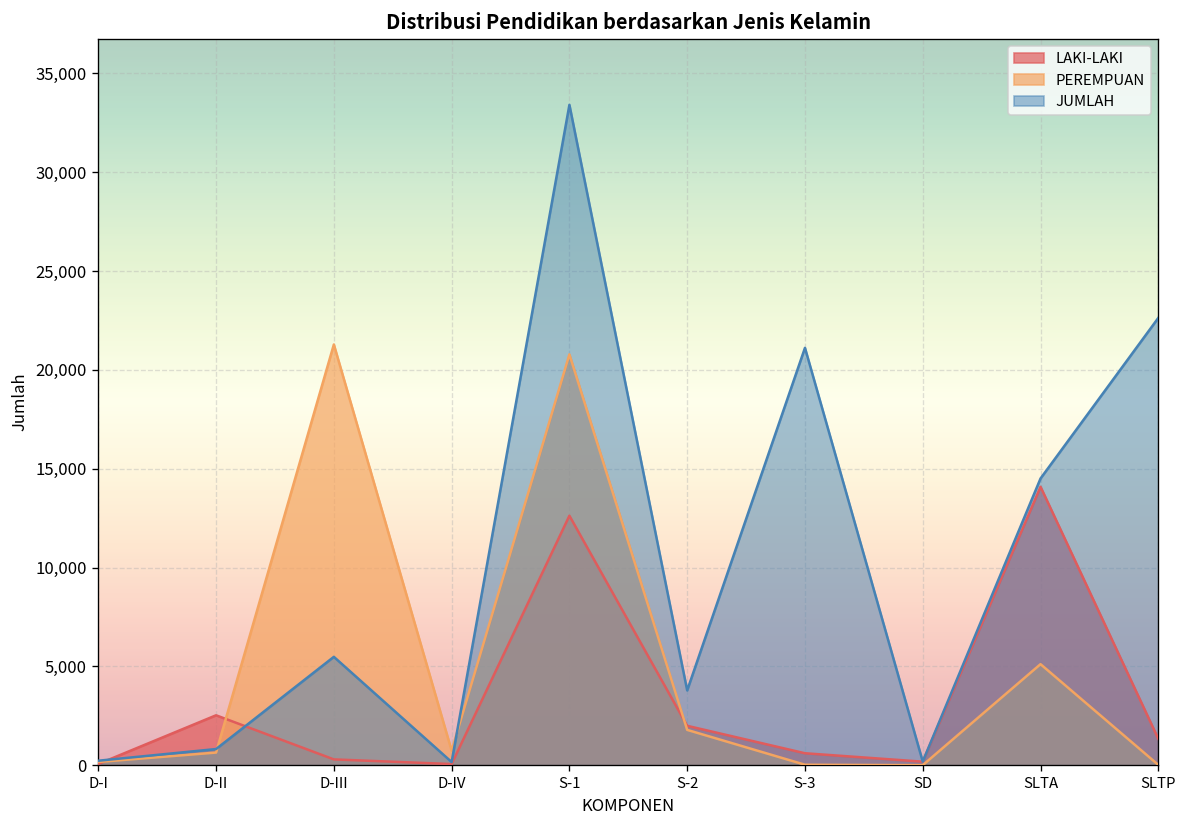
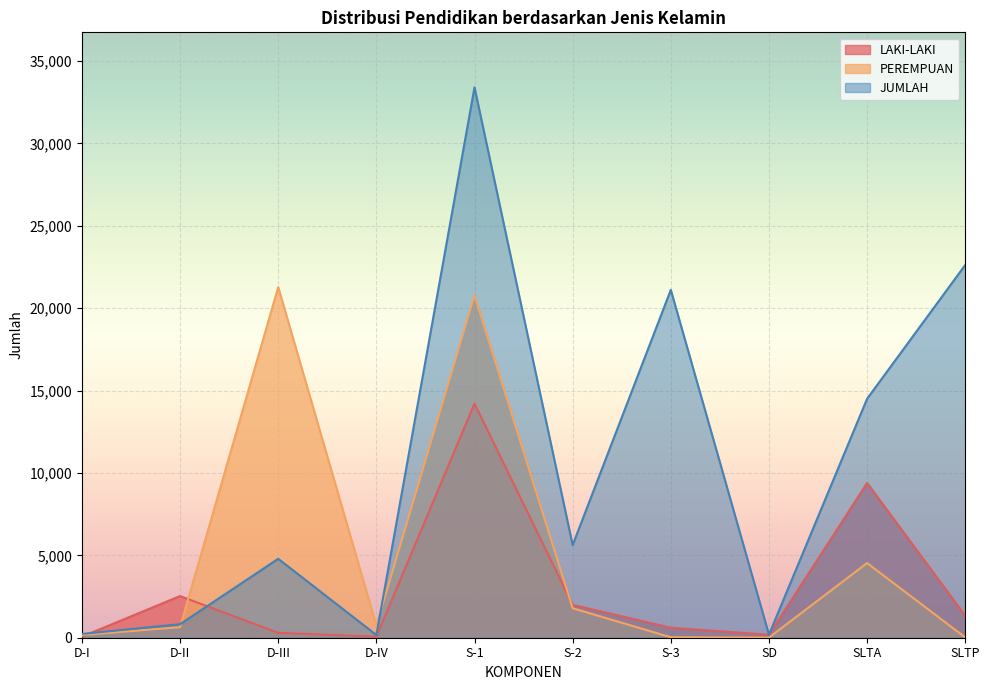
  {
    "LAKI-LAKI": {
      "D-II": "2,500",
      "D-III": "300",
-     "S-1": "12,600",
+     "S-1": "14,200",
      "S-2": "2,000",
      "S-3": "600",
-     "SLTA": "14,100",
+     "SLTA": "9,400",
      "SLTP": "1,300"
    },
    "PEREMPUAN": {
      "D-II": "600",
      "D-III": "21,300",
      "D-IV": "700",
      "S-1": "20,800",
      "S-2": "1,800",
      "S-3": "0",
      "SD": "0",
-     "SLTA": "5,100",
+     "SLTA": "4,500",
      "SLTP": "0"
    },
    "JUMLAH": {
      "D-II": "800",
-     "D-III": "5,500",
+     "D-III": "4,800",
      "S-1": "33,400",
-     "S-2": "3,800",
+     "S-2": "5,600",
      "S-3": "21,100",
      "SLTA": "14,500",
      "SLTP": "22,600"
    }
  }
